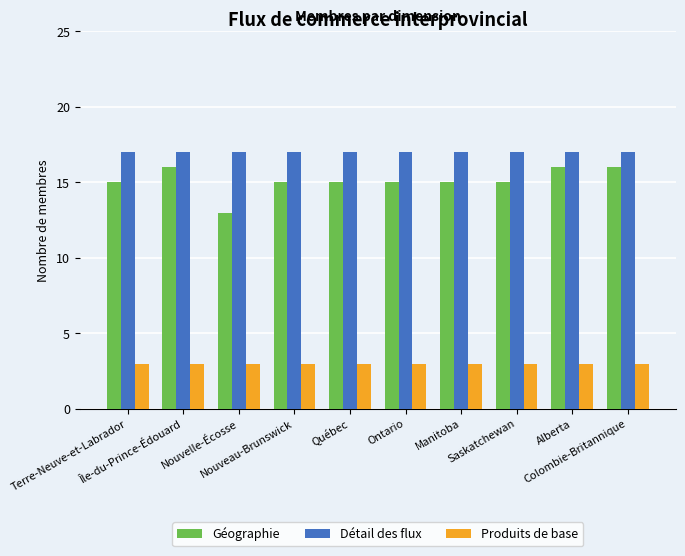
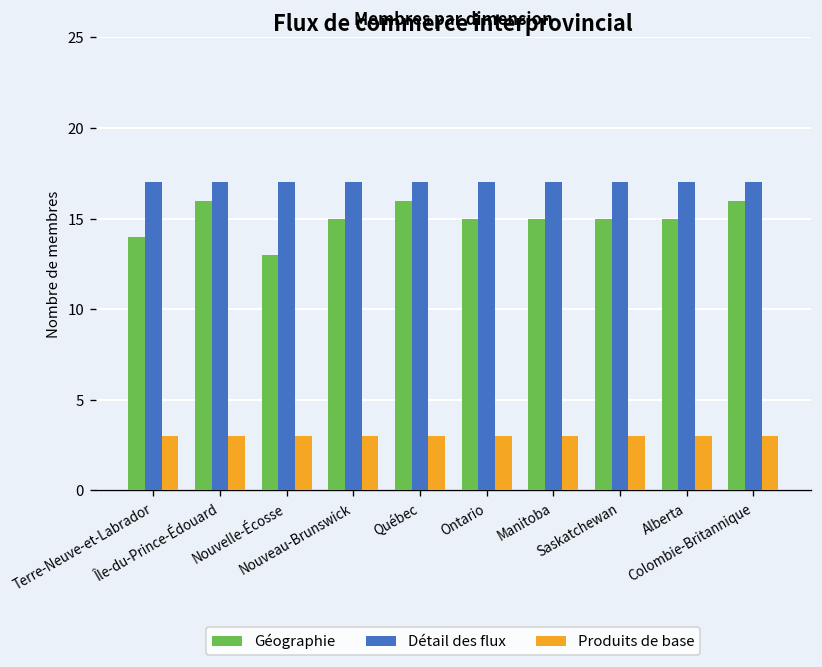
  {
    "Géographie": {
-     "Terre-Neuve-et-Labrador": 15,
+     "Terre-Neuve-et-Labrador": 14,
      "Île-du-Prince-Édouard": 16,
      "Nouvelle-Écosse": 13,
      "Nouveau-Brunswick": 15,
-     "Québec": 15,
+     "Québec": 16,
      "Ontario": 15,
      "Manitoba": 15,
      "Saskatchewan": 15,
-     "Alberta": 16,
+     "Alberta": 15,
      "Colombie-Britannique": 16
    },
    "Détail des flux": {
      "Terre-Neuve-et-Labrador": 17,
      "Île-du-Prince-Édouard": 17,
      "Nouvelle-Écosse": 17,
      "Nouveau-Brunswick": 17,
      "Québec": 17,
      "Ontario": 17,
      "Manitoba": 17,
      "Saskatchewan": 17,
      "Alberta": 17,
      "Colombie-Britannique": 17
    },
    "Produits de base": {
      "Terre-Neuve-et-Labrador": 3,
      "Île-du-Prince-Édouard": 3,
      "Nouvelle-Écosse": 3,
      "Nouveau-Brunswick": 3,
      "Québec": 3,
      "Ontario": 3,
      "Manitoba": 3,
      "Saskatchewan": 3,
      "Alberta": 3,
      "Colombie-Britannique": 3
    }
  }
